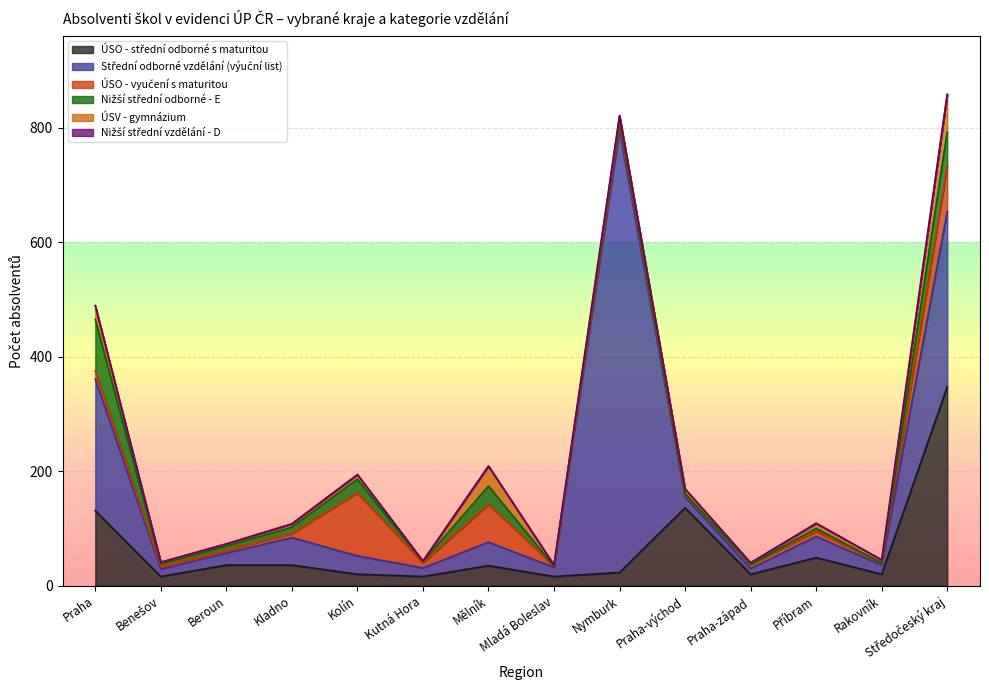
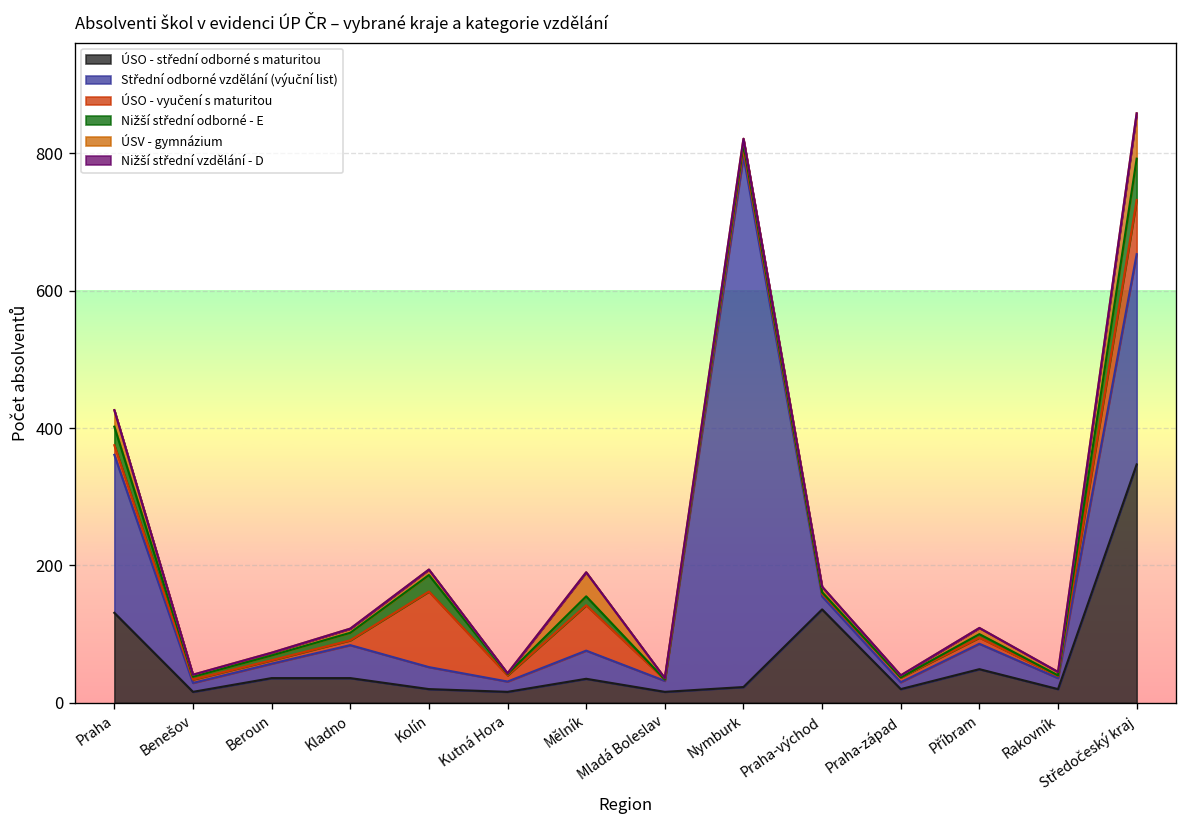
  {
    "ÚSO - střední odborné s maturitou": {
      "Praha": 130,
      "Benešov": 20,
      "Beroun": 40,
      "Kladno": 40,
      "Kolín": 20,
      "Kutná Hora": 20,
      "Mělník": 40,
      "Mladá Boleslav": 20,
      "Nymburk": 20,
      "Praha-východ": 140,
      "Praha-západ": 20,
      "Příbram": 50,
      "Rakovník": 20,
      "Středočeský kraj": 350
    },
    "Střední odborné vzdělání (výuční list)": {
      "Praha": 230,
      "Benešov": 10,
      "Beroun": 20,
      "Kladno": 50,
      "Kolín": 30,
      "Kutná Hora": 20,
      "Mělník": 40,
      "Nymburk": 770,
      "Praha-západ": 10,
      "Příbram": 40,
      "Středočeský kraj": 310
    },
    "ÚSO - vyučení s maturitou": {
      "Praha": 10,
      "Beroun": 10,
      "Kladno": 10,
      "Kolín": 110,
      "Mělník": 70,
      "Nymburk": 10,
      "Příbram": 10,
      "Středočeský kraj": 80
    },
    "Nižší střední odborné - E": {
-     "Praha": 90,
+     "Praha": 30,
      "Kladno": 10,
      "Kolín": 20,
-     "Mělník": 30,
+     "Mělník": 10,
      "Nymburk": 10,
      "Příbram": 10,
      "Středočeský kraj": 60
    }
  }
